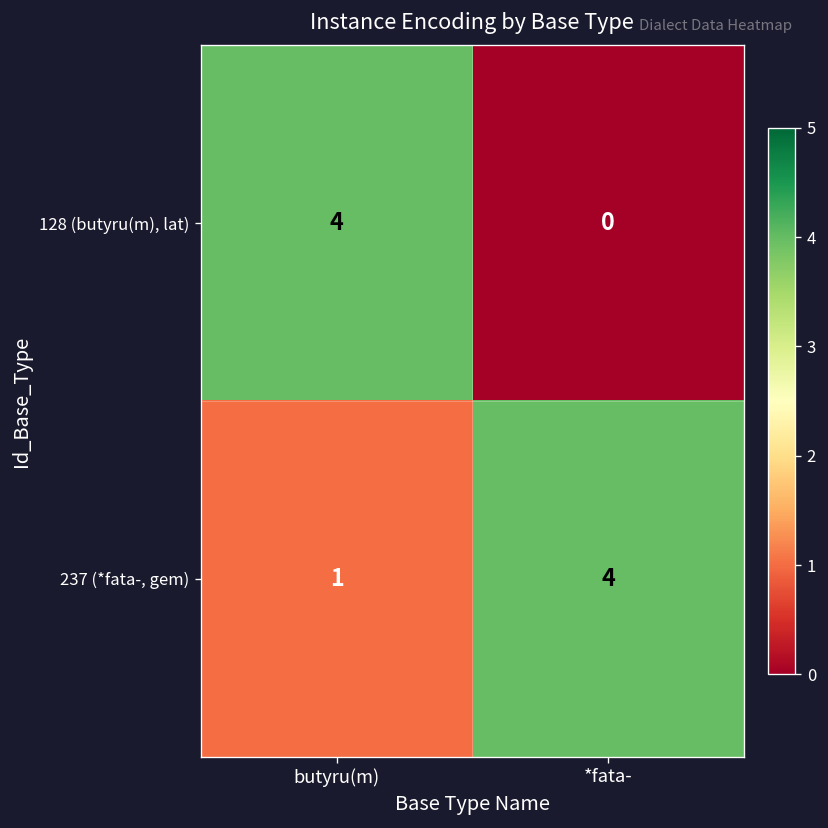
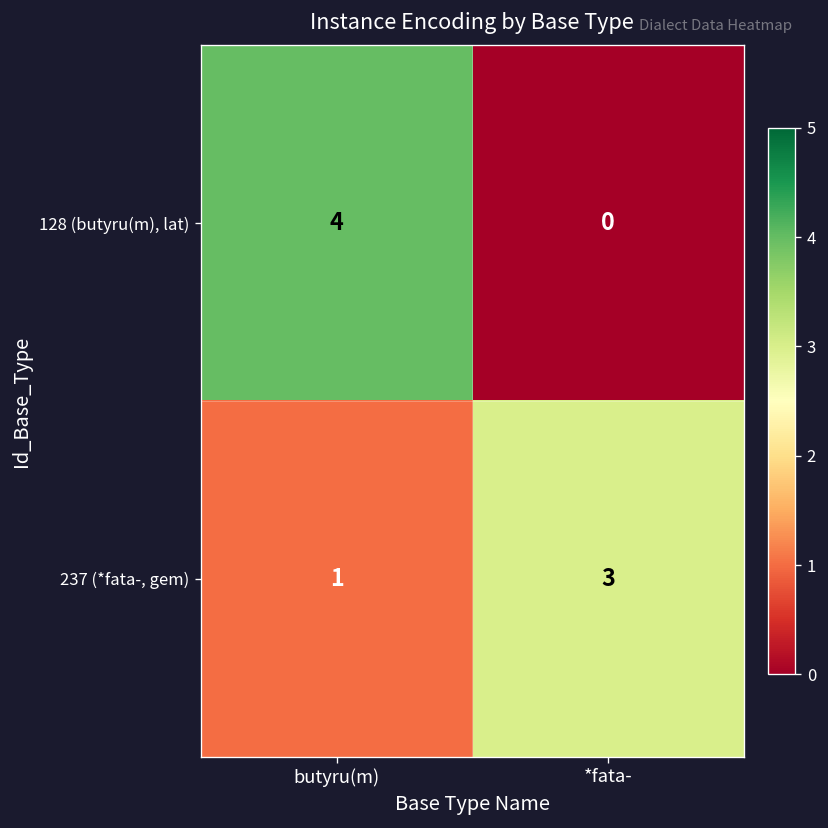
  {
    "128 (butyru(m), lat)": {
      "butyru(m)": 4,
      "*fata-": 0
    },
    "237 (*fata-, gem)": {
      "butyru(m)": 1,
-     "*fata-": 4
+     "*fata-": 3
    }
  }
